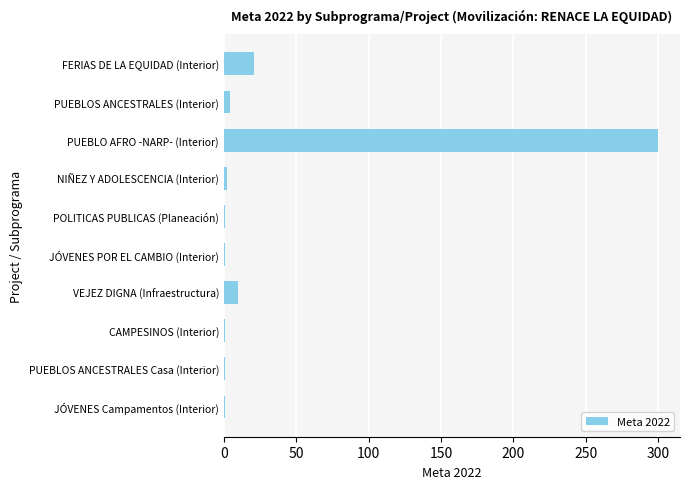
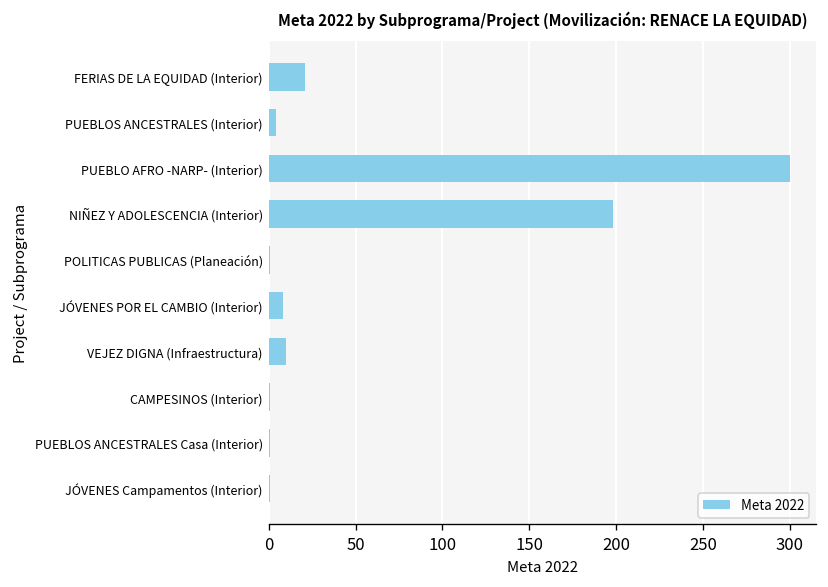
  {
    "FERIAS DE LA EQUIDAD (Interior)": 21,
    "PUEBLOS ANCESTRALES (Interior)": 4,
    "PUEBLO AFRO -NARP- (Interior)": 300,
-   "NIÑEZ Y ADOLESCENCIA (Interior)": 2,
-   "JÓVENES POR EL CAMBIO (Interior)": 1,
+   "NIÑEZ Y ADOLESCENCIA (Interior)": 198,
+   "JÓVENES POR EL CAMBIO (Interior)": 8,
    "VEJEZ DIGNA (Infraestructura)": 10
  }
